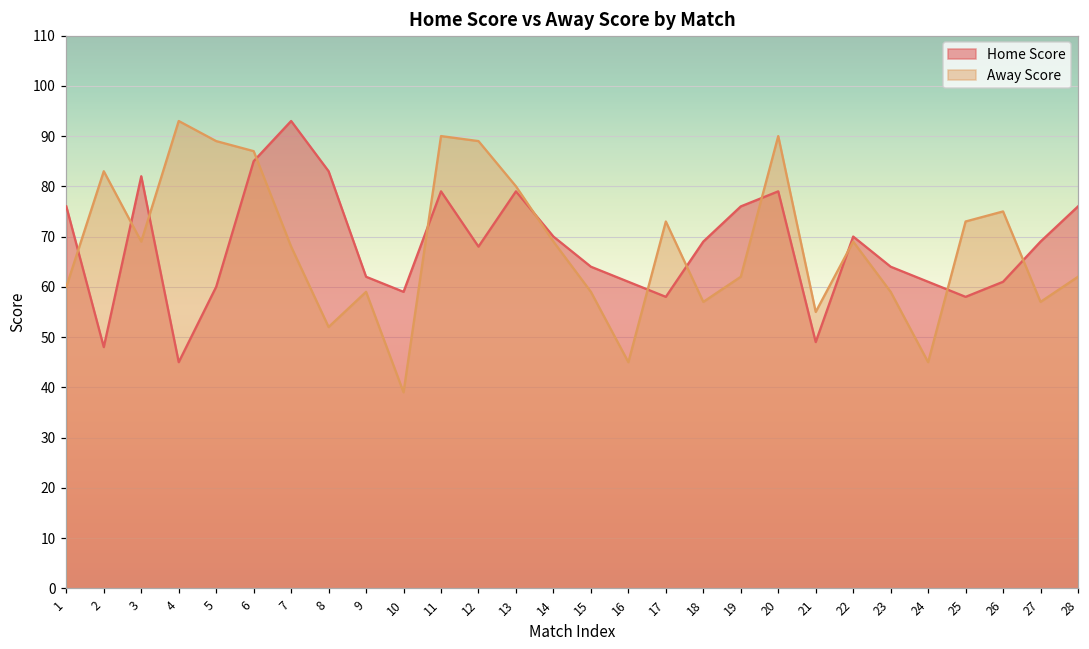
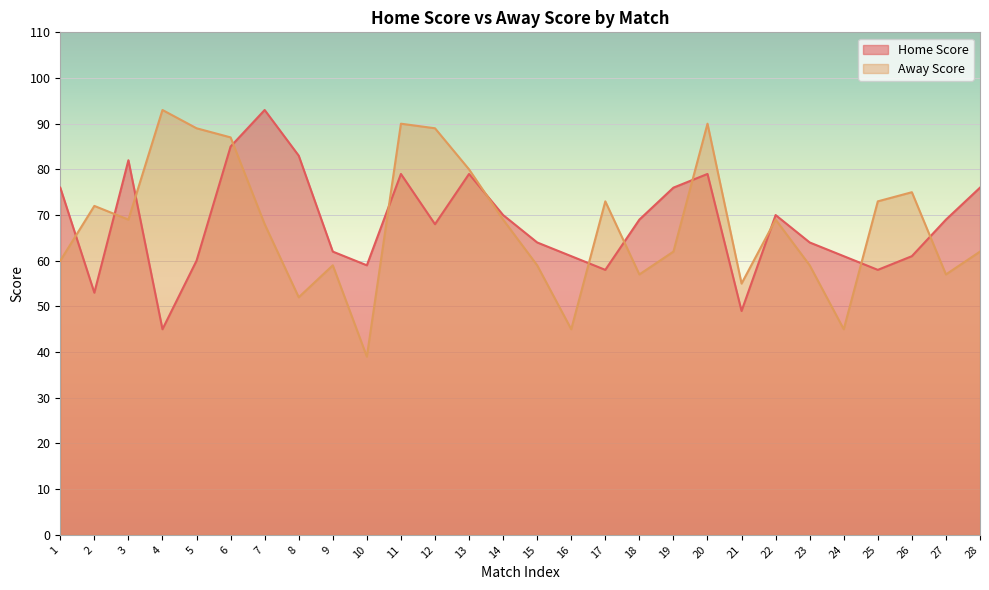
  {
    "Home Score": {
      "1": 76,
-     "2": 48,
+     "2": 53,
      "3": 82,
      "4": 45,
      "5": 60,
      "6": 85,
      "7": 93,
      "8": 83,
      "9": 62,
      "10": 59,
      "11": 79,
      "12": 68,
      "13": 79,
      "14": 70,
      "15": 64,
      "16": 61,
      "17": 58,
      "18": 69,
      "19": 76,
      "20": 79,
      "21": 49,
      "22": 70,
      "23": 64,
      "24": 61,
      "25": 58,
      "26": 61,
      "27": 69,
      "28": 76
    },
    "Away Score": {
      "1": 60,
-     "2": 83,
+     "2": 72,
      "3": 69,
      "4": 93,
      "5": 89,
      "6": 87,
      "7": 68,
      "8": 52,
      "9": 59,
      "10": 39,
      "11": 90,
      "12": 89,
      "13": 80,
      "14": 69,
      "15": 59,
      "16": 45,
      "17": 73,
      "18": 57,
      "19": 62,
      "20": 90,
      "21": 55,
      "22": 69,
      "23": 59,
      "24": 45,
      "25": 73,
      "26": 75,
      "27": 57,
      "28": 62
    }
  }
